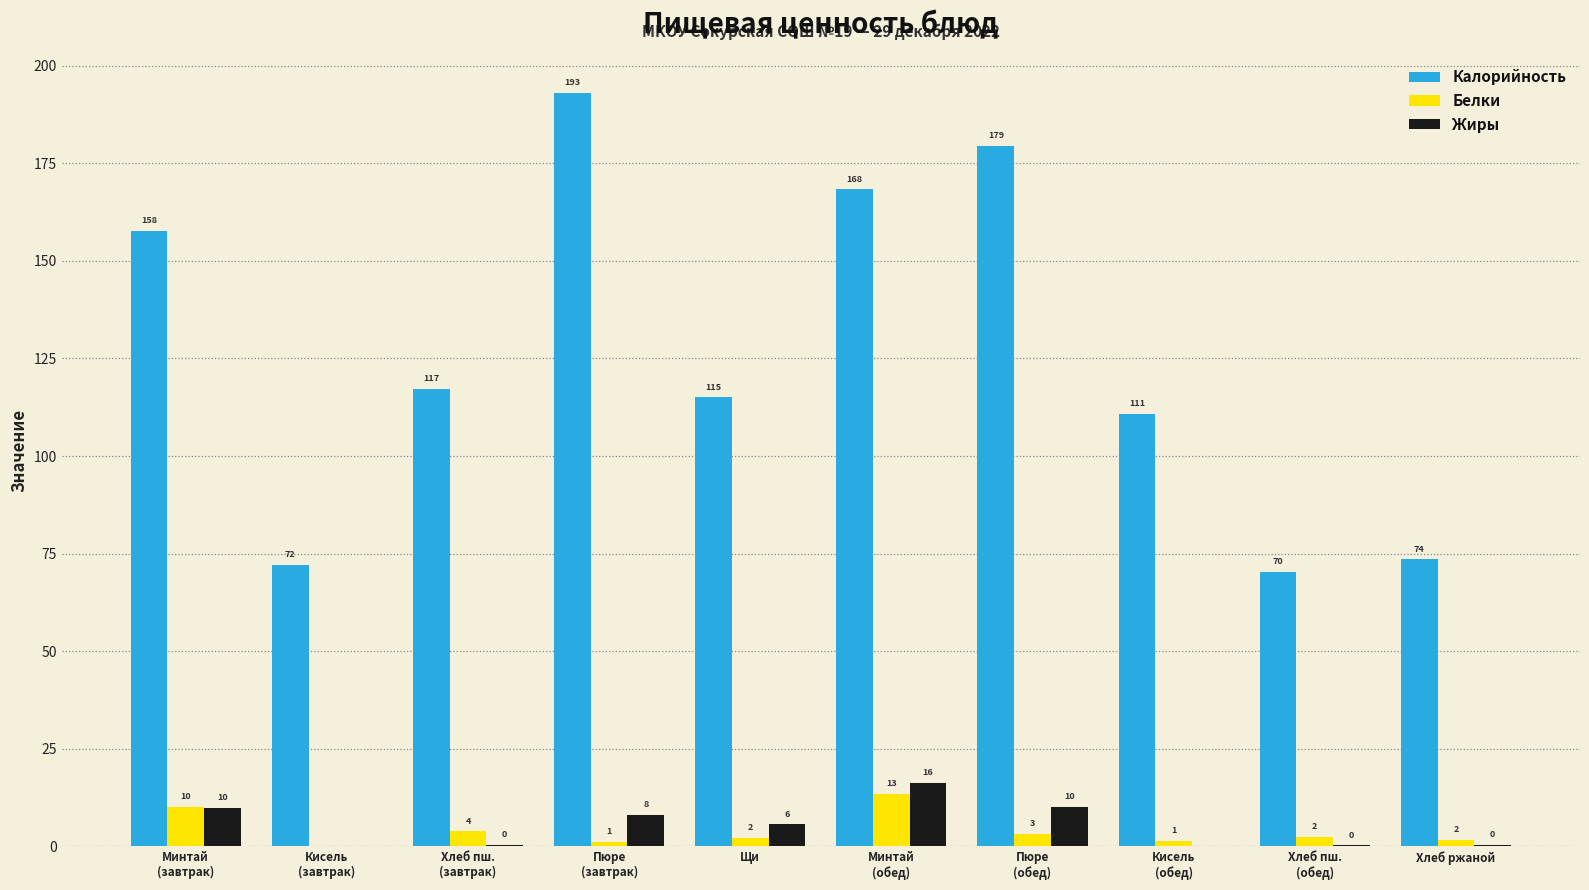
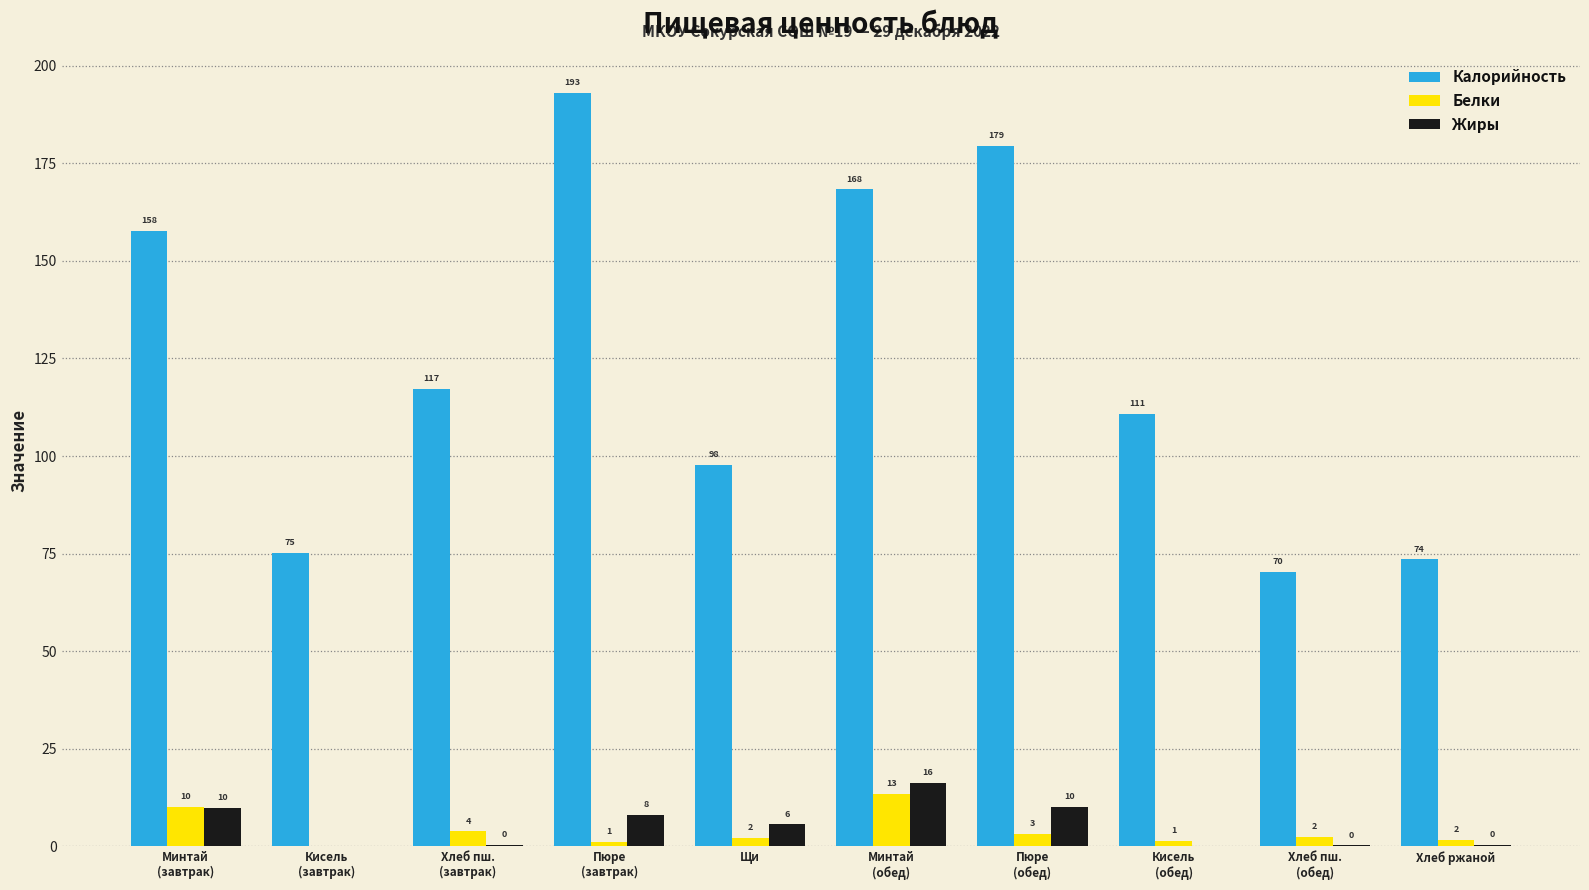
  {
    "Калорийность": {
      "Минтай (завтрак)": 158,
-     "Кисель (завтрак)": 72,
+     "Кисель (завтрак)": 75,
      "Хлеб пш. (завтрак)": 117,
      "Пюре (завтрак)": 193,
-     "Щи": 115,
+     "Щи": 98,
      "Минтай (обед)": 168,
      "Пюре (обед)": 179,
      "Кисель (обед)": 111,
      "Хлеб пш. (обед)": 70,
      "Хлеб ржаной": 74
    },
    "Белки": {
      "Минтай (завтрак)": 10,
      "Хлеб пш. (завтрак)": 4,
      "Пюре (завтрак)": 1,
      "Щи": 2,
      "Минтай (обед)": 13,
      "Пюре (обед)": 3,
      "Кисель (обед)": 1,
      "Хлеб пш. (обед)": 2,
      "Хлеб ржаной": 2
    },
    "Жиры": {
      "Минтай (завтрак)": 10,
      "Хлеб пш. (завтрак)": 0,
      "Пюре (завтрак)": 8,
      "Щи": 6,
      "Минтай (обед)": 16,
      "Пюре (обед)": 10,
      "Хлеб пш. (обед)": 0,
      "Хлеб ржаной": 0
    }
  }
